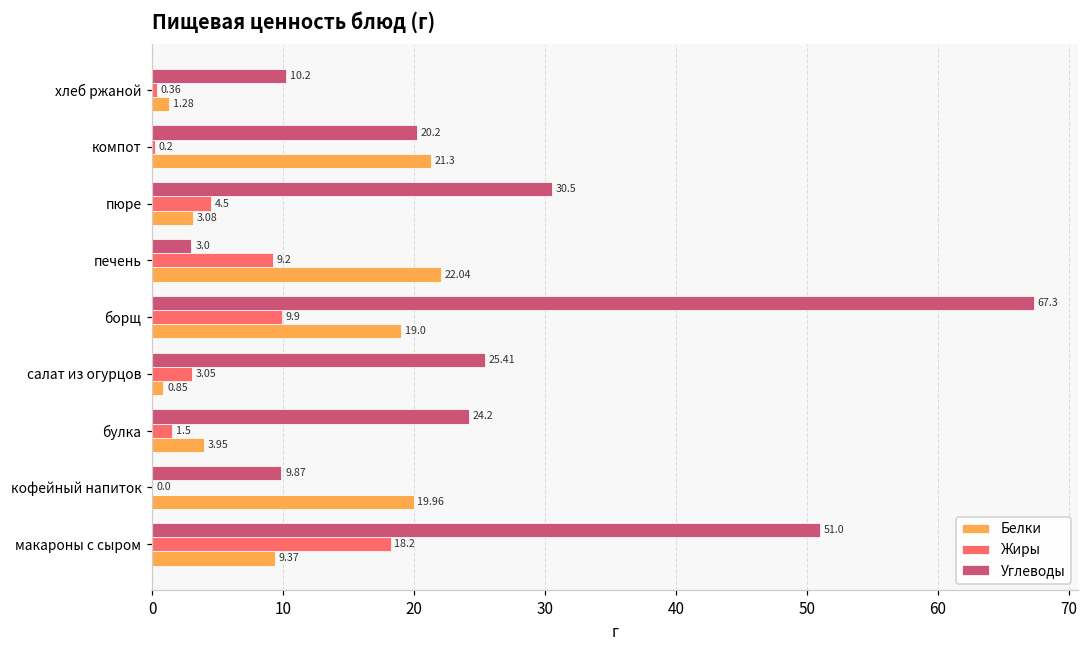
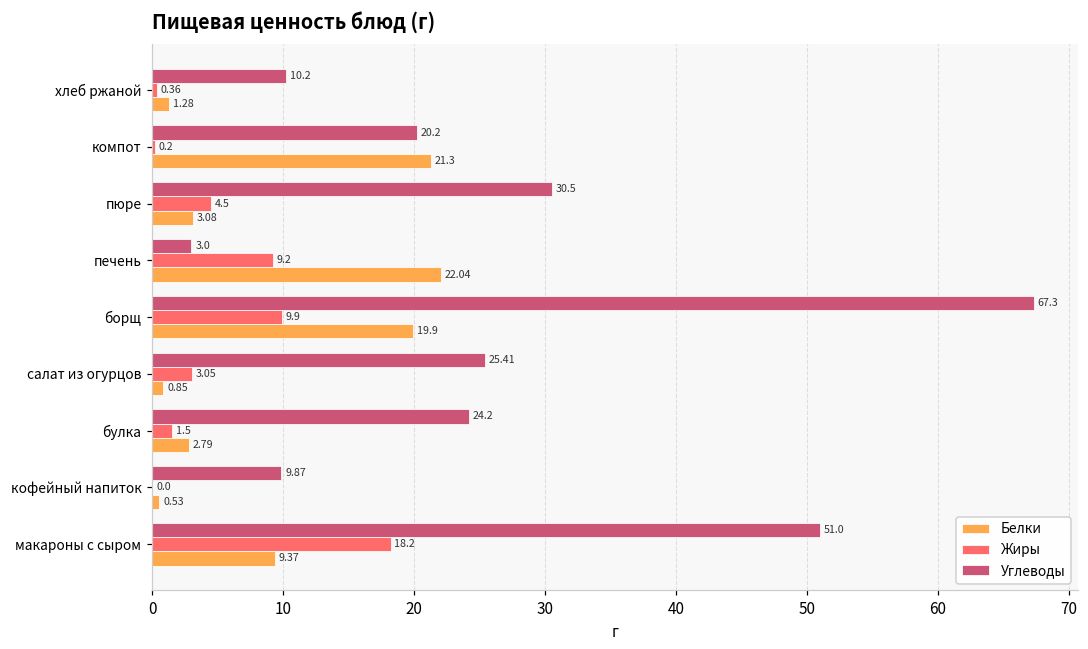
  {
    "Белки": {
      "хлеб ржаной": 1.28,
      "компот": 21.3,
      "пюре": 3.08,
      "печень": 22.04,
-     "борщ": 19.0,
+     "борщ": 19.9,
      "салат из огурцов": 0.85,
-     "булка": 3.95,
-     "кофейный напиток": 19.96,
+     "булка": 2.79,
+     "кофейный напиток": 0.53,
      "макароны с сыром": 9.37
    }
  }
